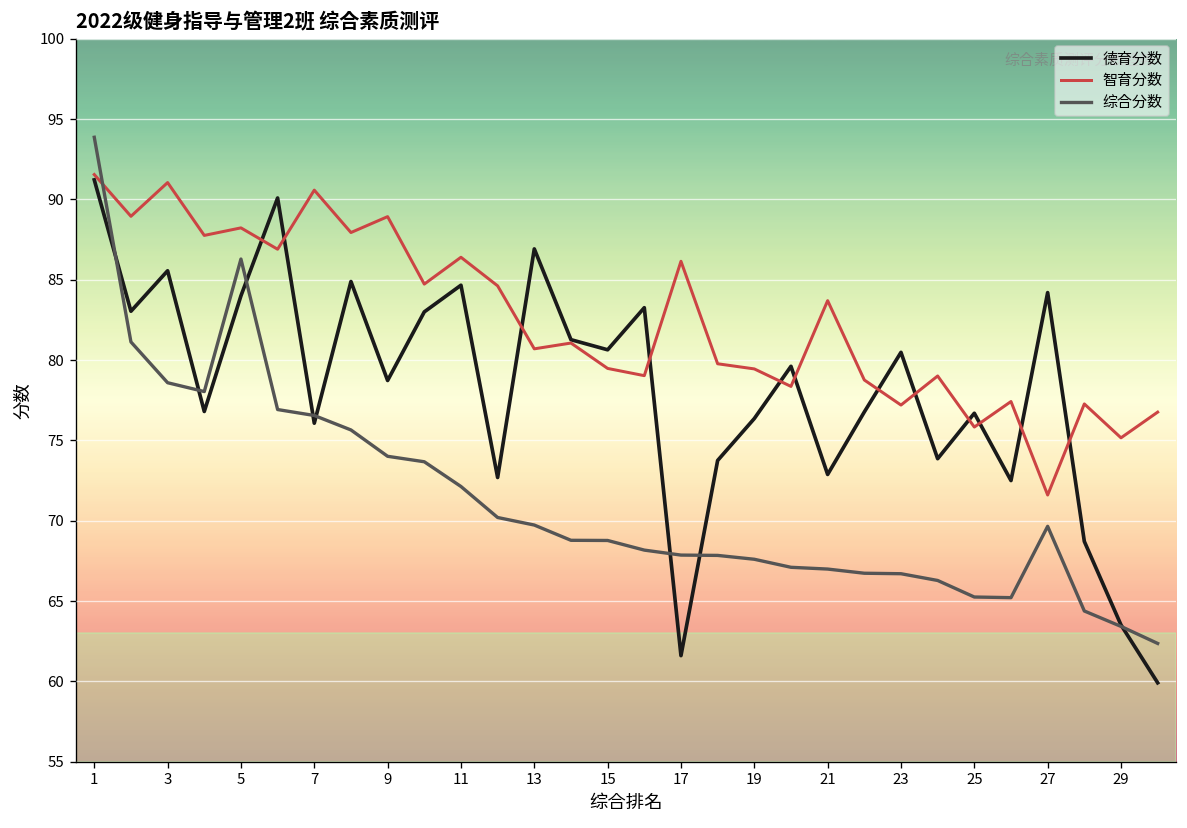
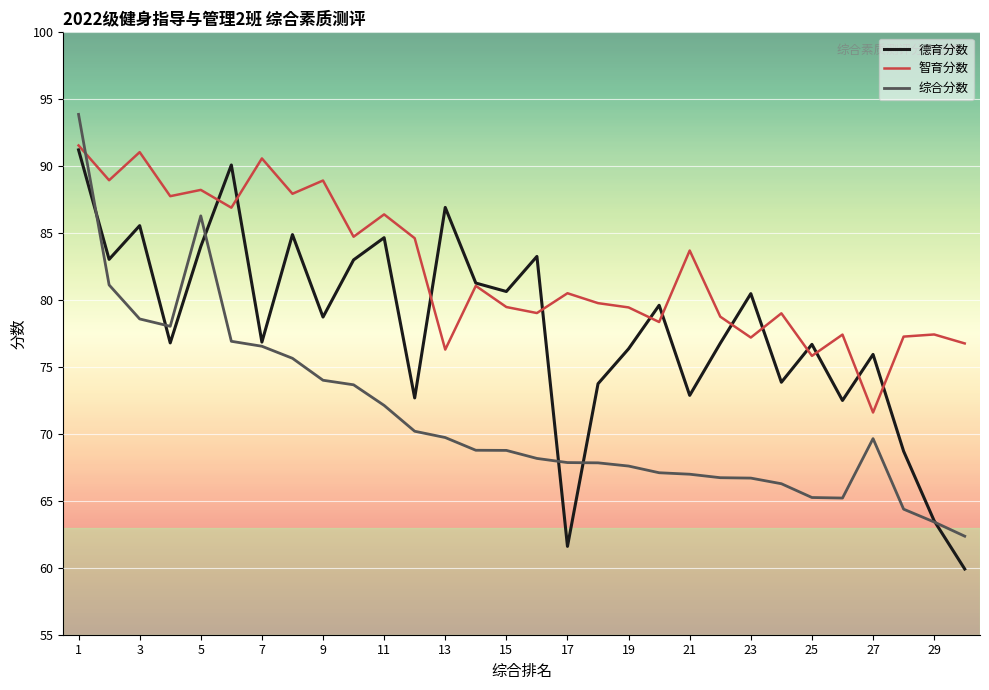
  {
    "德育分数": {
      "1": 91.2,
      "3": 85.6,
      "5": 84.0,
-     "7": 76.1,
+     "7": 76.9,
      "9": 78.7,
      "11": 84.7,
      "13": 86.9,
      "15": 80.6,
      "17": 61.6,
      "19": 76.4,
      "21": 72.9,
      "23": 80.5,
      "25": 76.7,
-     "27": 84.2
+     "27": 75.9
    },
    "智育分数": {
      "1": 91.6,
      "3": 91.1,
      "5": 88.2,
      "7": 90.6,
      "9": 88.9,
      "11": 86.4,
-     "13": 80.7,
+     "13": 76.3,
      "15": 79.5,
-     "17": 86.2,
+     "17": 80.5,
      "19": 79.5,
      "21": 83.7,
      "23": 77.2,
      "25": 75.8,
      "27": 71.6,
-     "29": 75.2
+     "29": 77.4
    },
    "综合分数": {
      "1": 93.9,
      "3": 78.6,
      "5": 86.3,
      "7": 76.6,
      "9": 74.0,
      "11": 72.1,
      "13": 69.7,
      "15": 68.8,
      "17": 67.9,
      "19": 67.6,
      "21": 67.0,
      "23": 66.7,
      "25": 65.3,
      "27": 69.7
    }
  }
